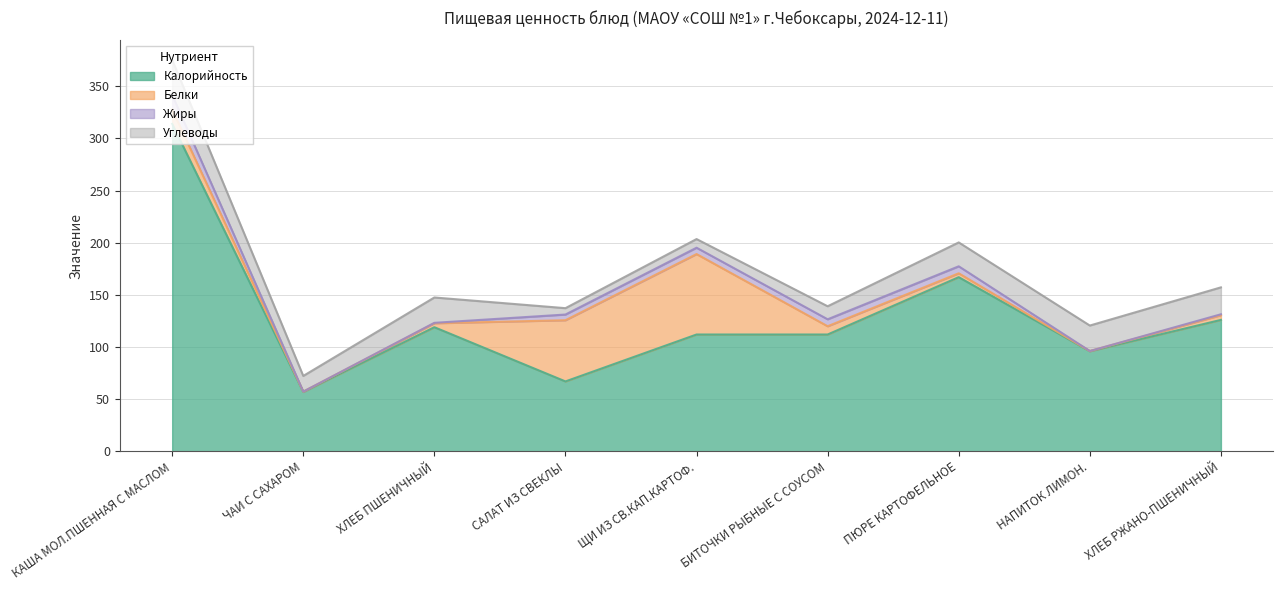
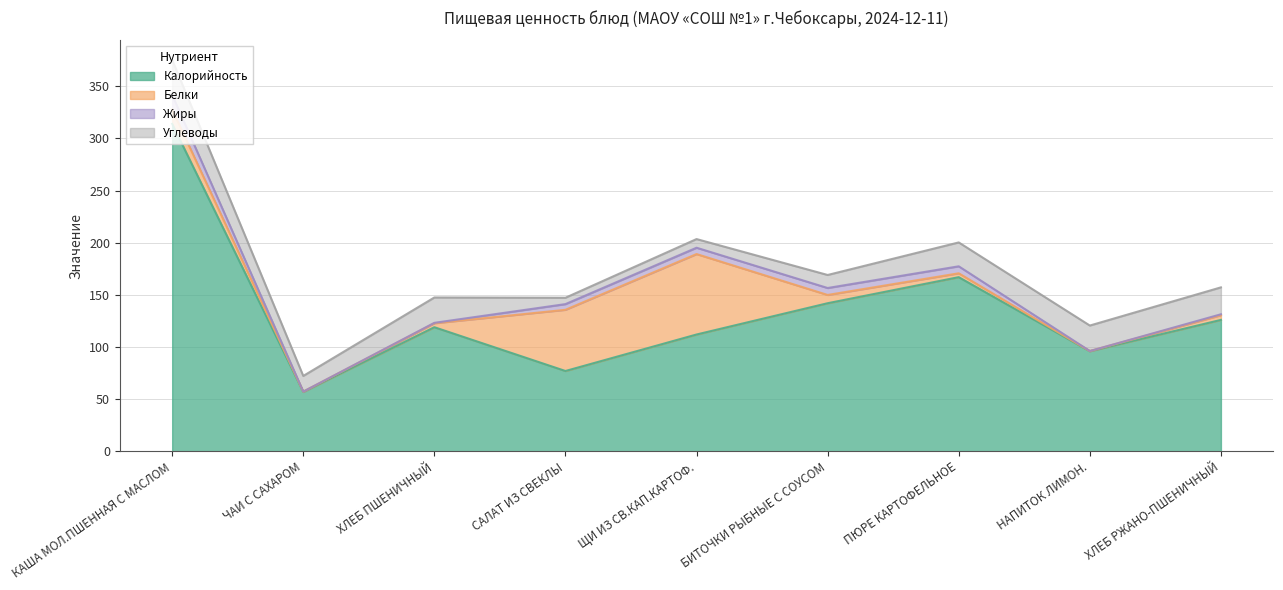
  {
    "Калорийность": {
      "ХЛЕБ ПШЕНИЧНЫЙ": 119,
-     "САЛАТ ИЗ СВЕКЛЫ": 67,
+     "САЛАТ ИЗ СВЕКЛЫ": 77,
      "ЩИ ИЗ СВ.КАП.КАРТОФ.": 112,
-     "БИТОЧКИ РЫБНЫЕ С СОУСОМ": 112,
+     "БИТОЧКИ РЫБНЫЕ С СОУСОМ": 142,
      "ПЮРЕ КАРТОФЕЛЬНОЕ": 167,
      "ХЛЕБ РЖАНО-ПШЕНИЧНЫЙ": 126
    },
    "Белки": {
      "САЛАТ ИЗ СВЕКЛЫ": 59,
      "ЩИ ИЗ СВ.КАП.КАРТОФ.": 77,
      "БИТОЧКИ РЫБНЫЕ С СОУСОМ": 8,
      "ПЮРЕ КАРТОФЕЛЬНОЕ": 4
    }
  }
